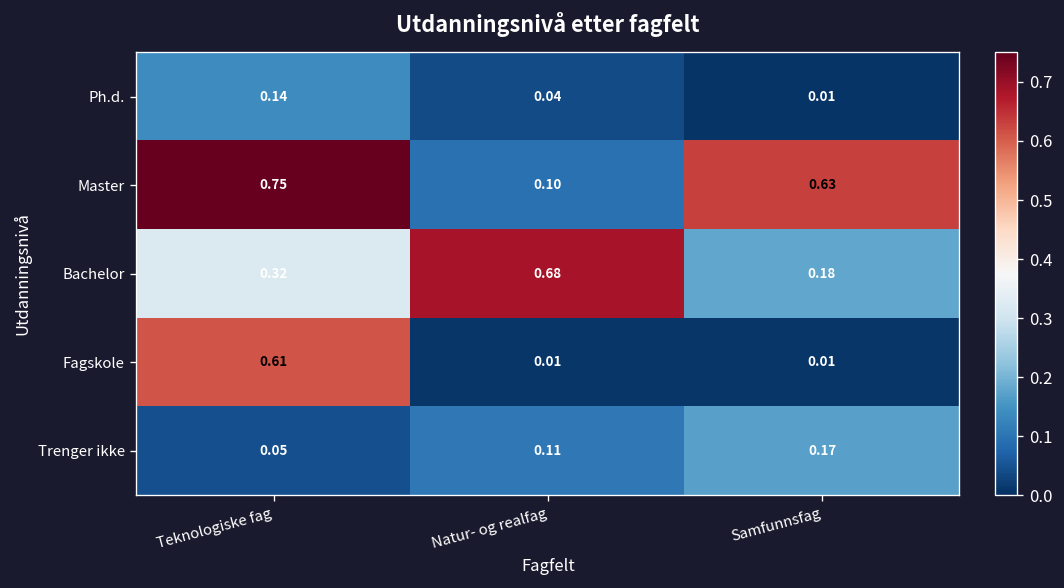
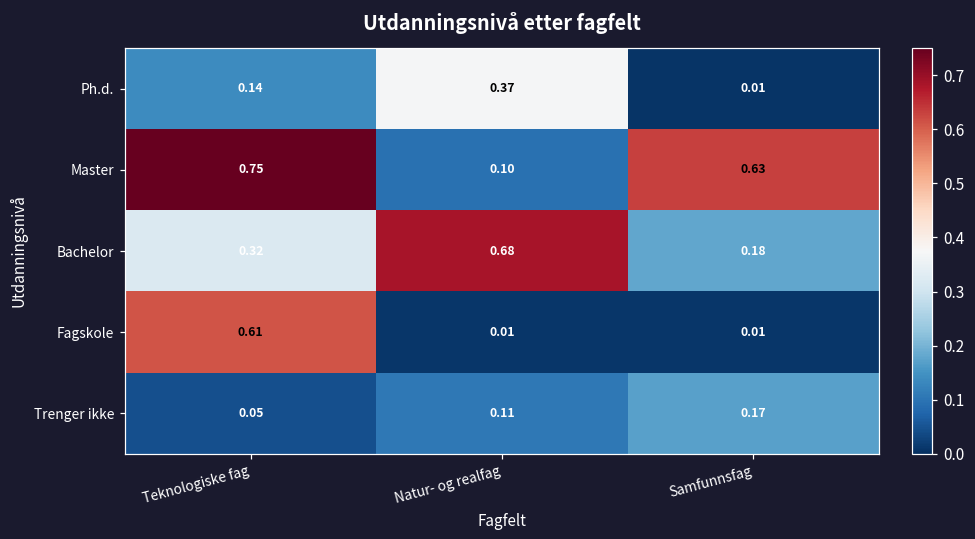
  {
    "Ph.d.": {
      "Teknologiske fag": 0.14,
-     "Natur- og realfag": 0.04,
+     "Natur- og realfag": 0.37,
      "Samfunnsfag": 0.01
    },
    "Master": {
      "Teknologiske fag": 0.75,
      "Natur- og realfag": 0.10,
      "Samfunnsfag": 0.63
    },
    "Bachelor": {
      "Natur- og realfag": 0.68,
      "Samfunnsfag": 0.18
    },
    "Fagskole": {
      "Teknologiske fag": 0.61,
      "Natur- og realfag": 0.01,
      "Samfunnsfag": 0.01
    },
    "Trenger ikke": {
      "Teknologiske fag": 0.05,
      "Natur- og realfag": 0.11,
      "Samfunnsfag": 0.17
    }
  }
